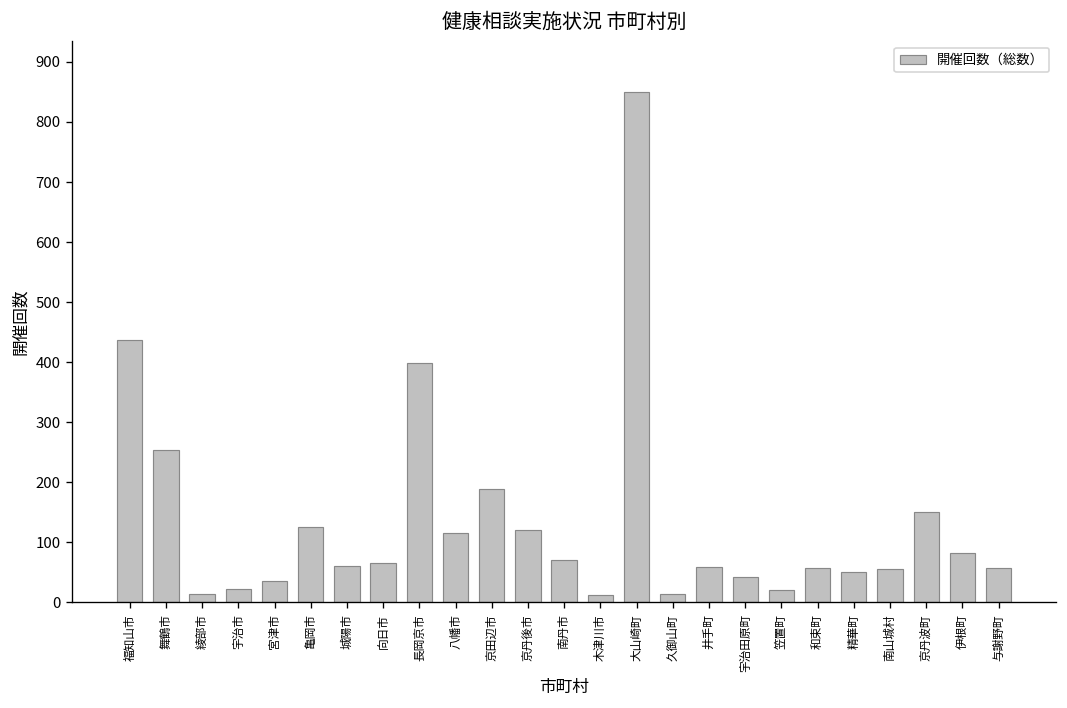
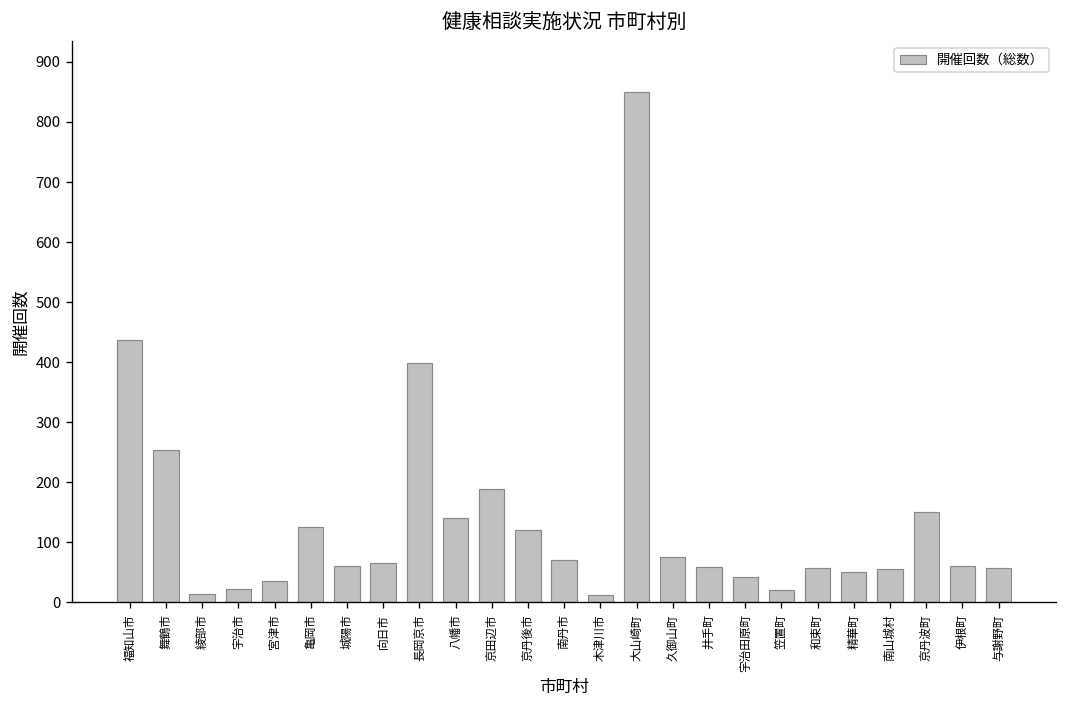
  {
    "福知山市": 440,
    "舞鶴市": 250,
    "綾部市": 10,
    "宇治市": 20,
    "宮津市": 40,
    "亀岡市": 130,
    "城陽市": 60,
    "向日市": 70,
    "長岡京市": 400,
-   "八幡市": 120,
+   "八幡市": 140,
    "京田辺市": 190,
    "京丹後市": 120,
    "南丹市": 70,
    "木津川市": 10,
    "大山崎町": 850,
-   "久御山町": 10,
+   "久御山町": 80,
    "井手町": 60,
    "宇治田原町": 40,
    "笠置町": 20,
    "和束町": 60,
    "精華町": 50,
    "南山城村": 60,
    "京丹波町": 150,
-   "伊根町": 80,
+   "伊根町": 60,
    "与謝野町": 60
  }
